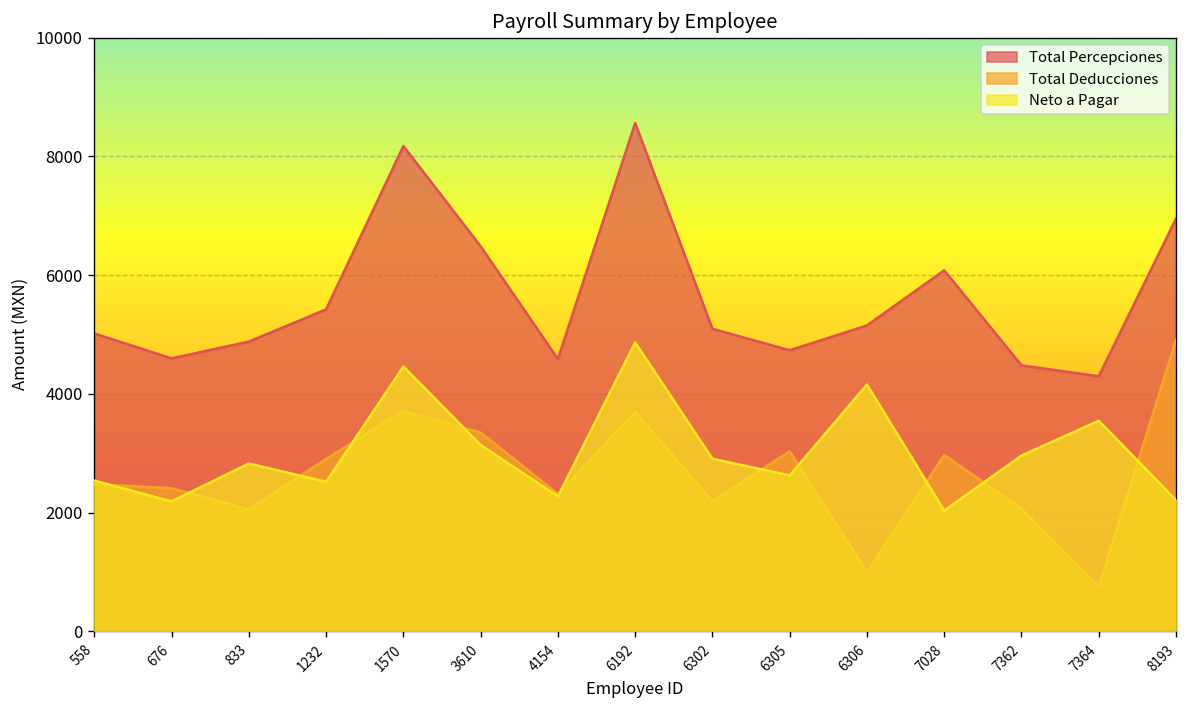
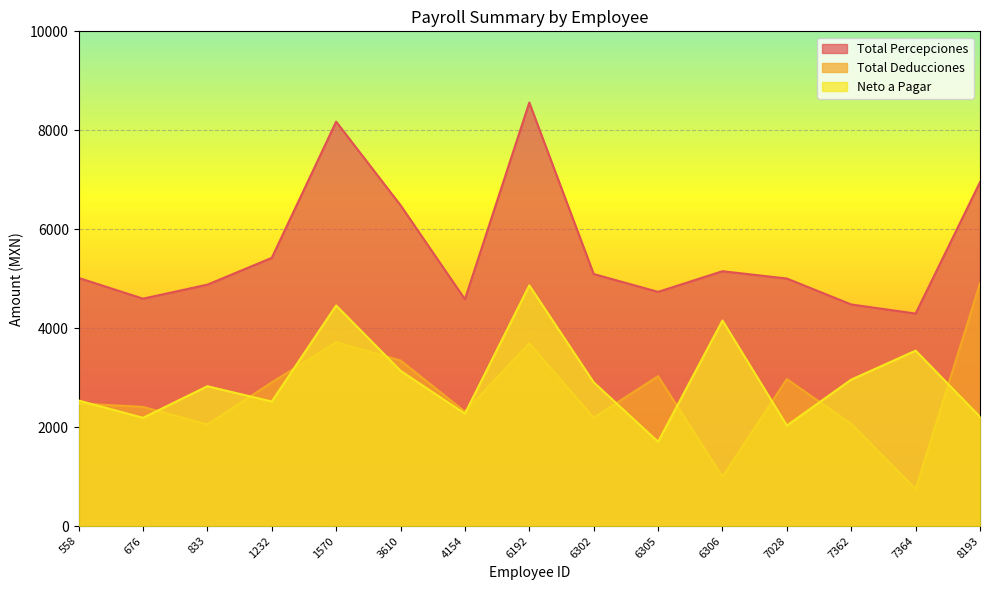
  {
    "Total Percepciones": {
      "558": 5000,
      "676": 4600,
      "833": 4900,
      "1232": 5400,
      "1570": 8200,
      "3610": 6500,
      "4154": 4600,
      "6192": 8600,
      "6302": 5100,
      "6305": 4700,
      "6306": 5200,
-     "7028": 6100,
+     "7028": 5000,
      "7362": 4500,
      "7364": 4300,
      "8193": 7000
    },
    "Total Deducciones": {
      "558": 2500,
      "676": 2400,
      "833": 2100,
      "1232": 2900,
      "1570": 3700,
      "3610": 3300,
      "6192": 3700,
      "6302": 2200,
      "6305": 3000,
      "6306": 1000,
      "7028": 3000,
      "7362": 2100,
      "7364": 700,
      "8193": 4900
    },
    "Neto a Pagar": {
      "558": 2500,
      "676": 2200,
      "833": 2800,
      "1232": 2500,
      "1570": 4500,
      "3610": 3100,
      "6192": 4900,
      "6302": 2900,
-     "6305": 2600,
+     "6305": 1700,
      "6306": 4200,
      "7028": 2000,
      "7362": 3000,
      "7364": 3500,
      "8193": 2200
    }
  }
